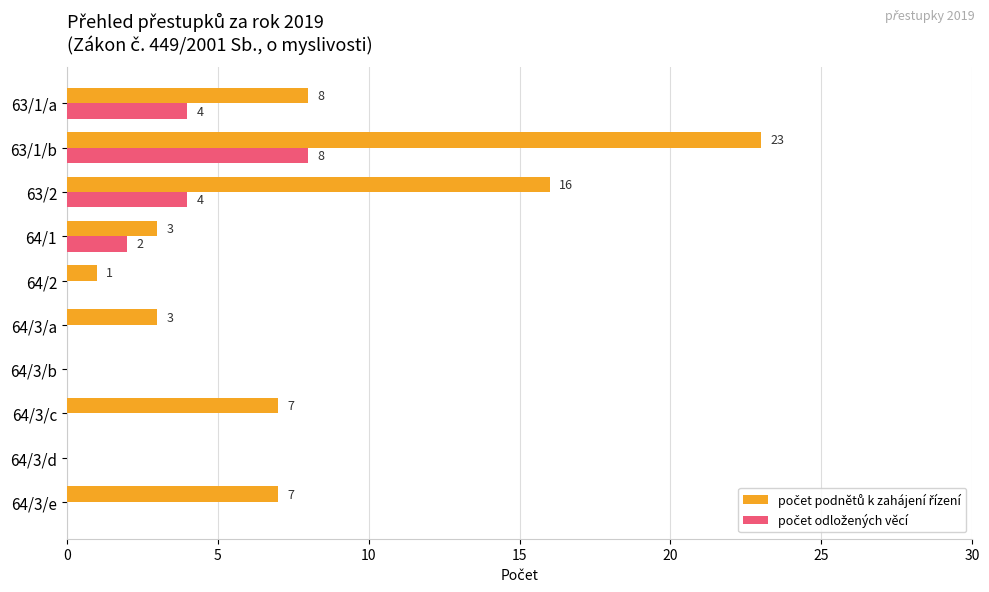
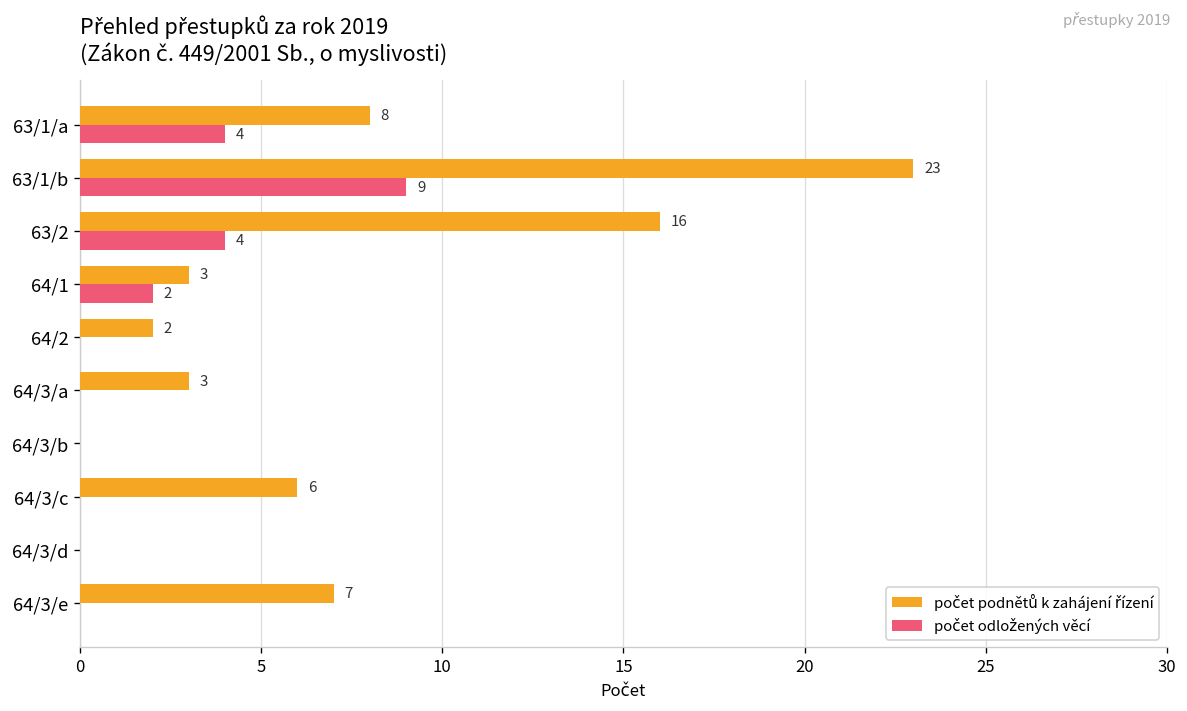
  {
    "počet podnětů k zahájení řízení": {
      "63/1/a": 8,
      "63/1/b": 23,
      "63/2": 16,
      "64/1": 3,
-     "64/2": 1,
+     "64/2": 2,
      "64/3/a": 3,
-     "64/3/c": 7,
+     "64/3/c": 6,
      "64/3/e": 7
    },
    "počet odložených věcí": {
      "63/1/a": 4,
-     "63/1/b": 8,
+     "63/1/b": 9,
      "63/2": 4,
      "64/1": 2
    }
  }
